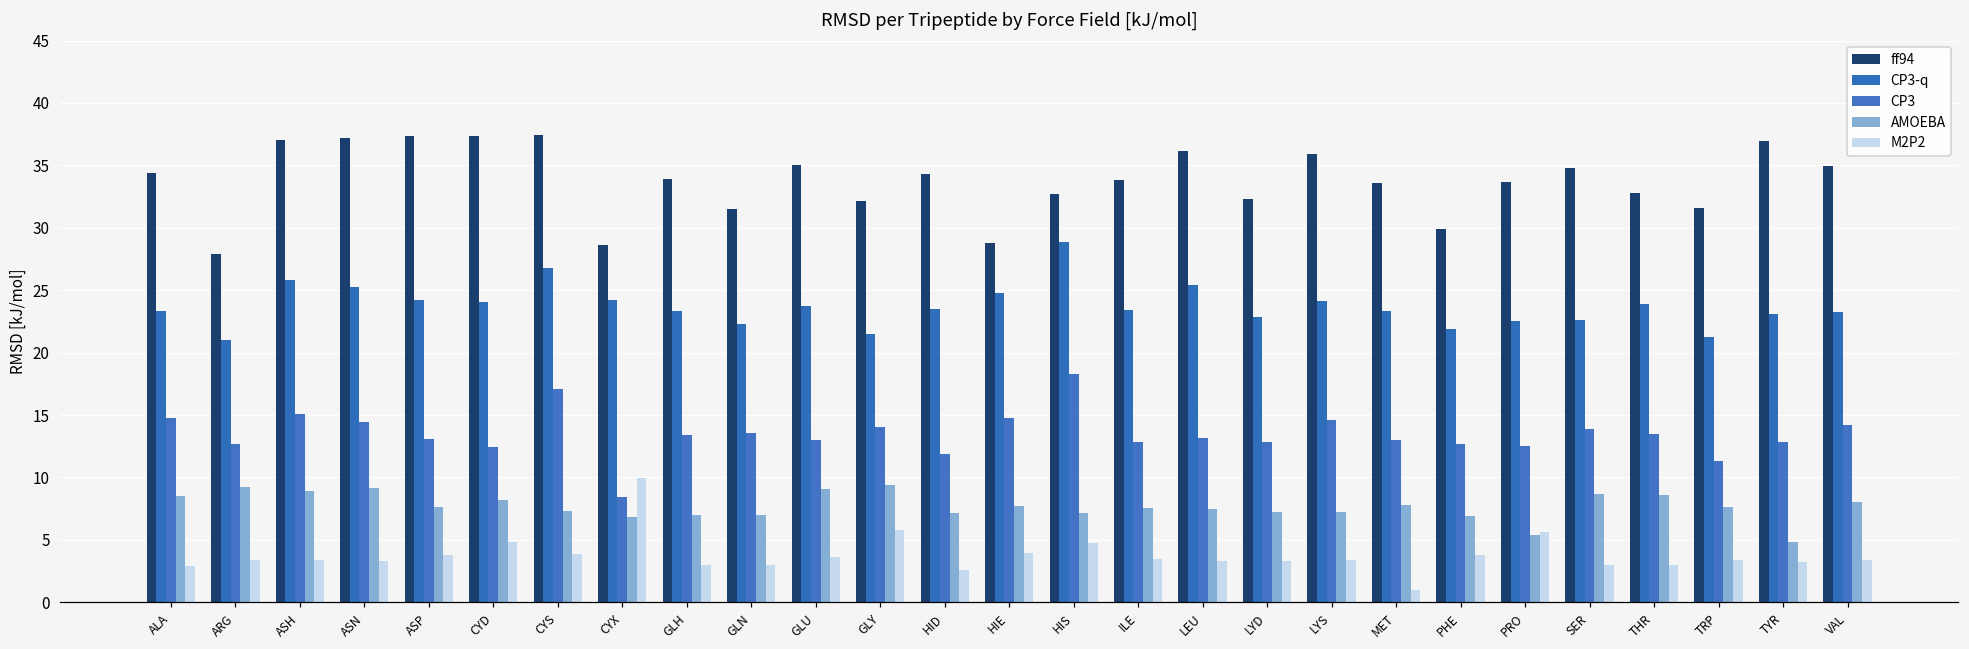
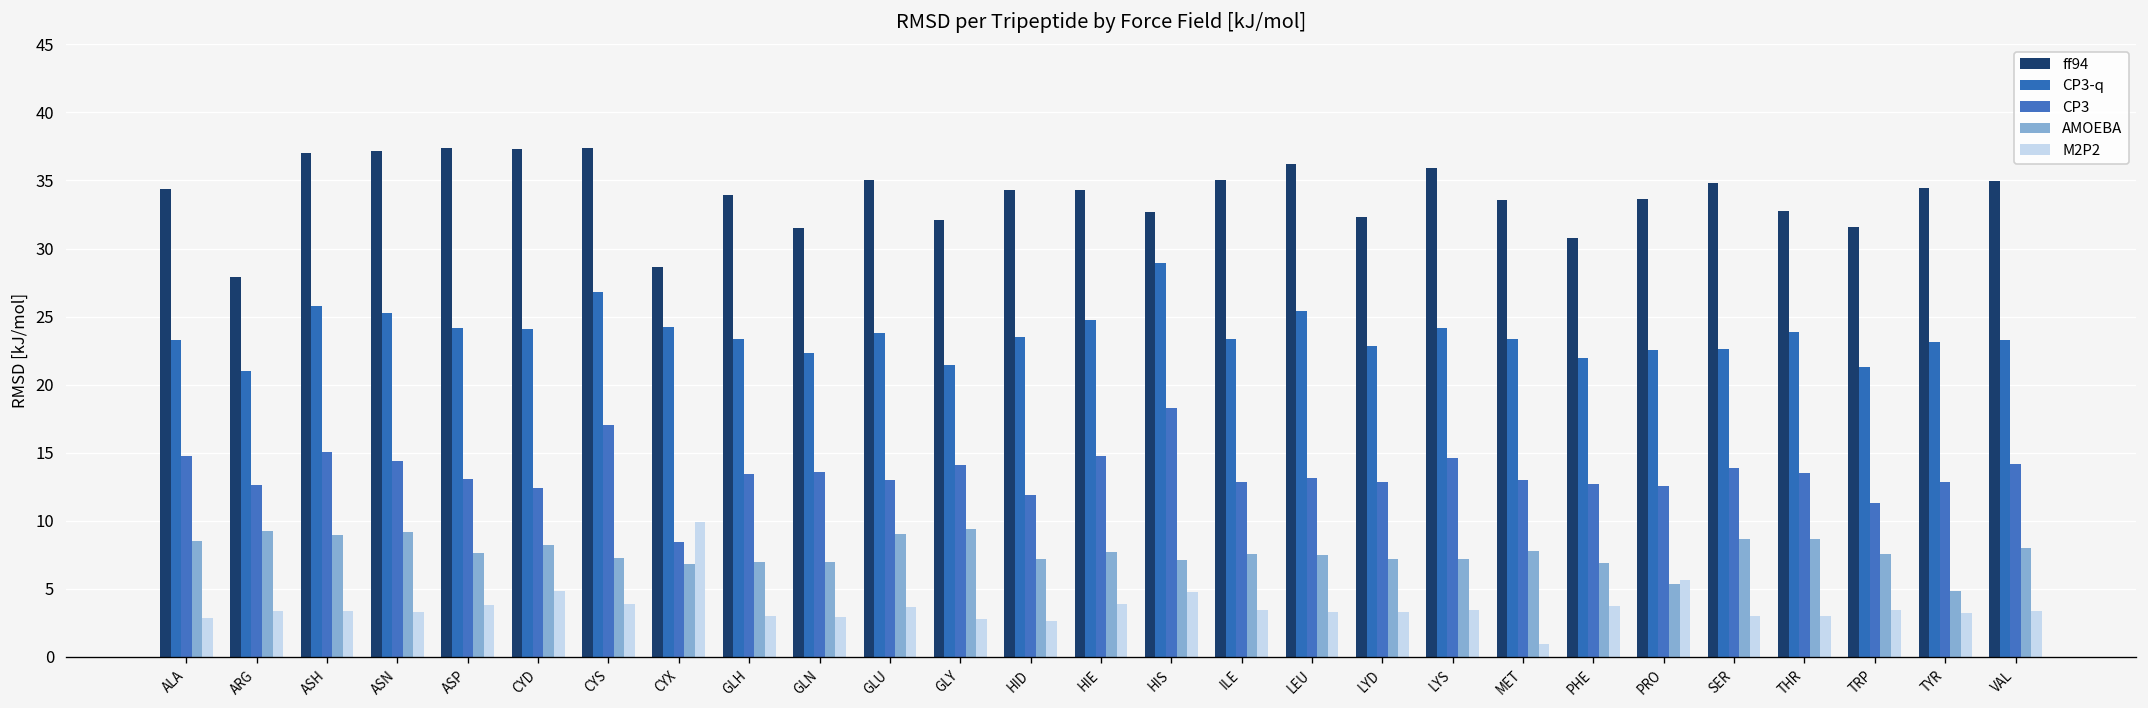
  {
    "ff94": {
      "ALA": 34.4,
      "ARG": 27.9,
      "ASH": 37.0,
      "ASN": 37.2,
      "ASP": 37.4,
      "CYD": 37.3,
      "CYS": 37.4,
      "CYX": 28.6,
      "GLH": 33.9,
      "GLN": 31.5,
      "GLU": 35.0,
      "GLY": 32.1,
      "HID": 34.3,
-     "HIE": 28.8,
+     "HIE": 34.3,
      "HIS": 32.7,
-     "ILE": 33.8,
+     "ILE": 35.0,
      "LEU": 36.2,
      "LYD": 32.3,
      "LYS": 35.9,
      "MET": 33.6,
-     "PHE": 29.9,
+     "PHE": 30.8,
      "PRO": 33.6,
      "SER": 34.8,
      "THR": 32.8,
      "TRP": 31.6,
-     "TYR": 37.0,
+     "TYR": 34.5,
      "VAL": 35.0
    },
    "AMOEBA": {
      "ALA": 8.5,
      "ARG": 9.3,
      "ASH": 9.0,
      "ASN": 9.2,
      "ASP": 7.6,
      "CYD": 8.2,
      "CYS": 7.3,
      "CYX": 6.8,
      "GLH": 7.0,
      "GLN": 7.0,
      "GLU": 9.1,
      "GLY": 9.4,
      "HID": 7.2,
      "HIE": 7.7,
      "HIS": 7.1,
      "ILE": 7.6,
      "LEU": 7.5,
      "LYD": 7.2,
      "LYS": 7.2,
      "MET": 7.8,
      "PHE": 6.9,
      "PRO": 5.4,
      "SER": 8.7,
      "THR": 8.6,
      "TRP": 7.6,
      "TYR": 4.9,
      "VAL": 8.0
    },
    "M2P2": {
      "ALA": 2.9,
      "ARG": 3.4,
      "ASH": 3.4,
      "ASN": 3.3,
      "ASP": 3.8,
      "CYD": 4.8,
      "CYS": 3.9,
      "CYX": 9.9,
      "GLH": 3.0,
      "GLN": 3.0,
      "GLU": 3.7,
-     "GLY": 5.8,
+     "GLY": 2.8,
      "HID": 2.6,
      "HIE": 3.9,
      "HIS": 4.8,
      "ILE": 3.5,
      "LEU": 3.3,
      "LYD": 3.3,
      "LYS": 3.4,
      "MET": 0.9,
      "PHE": 3.8,
      "PRO": 5.6,
      "SER": 3.0,
      "THR": 3.0,
      "TRP": 3.4,
      "TYR": 3.3,
      "VAL": 3.4
    }
  }
